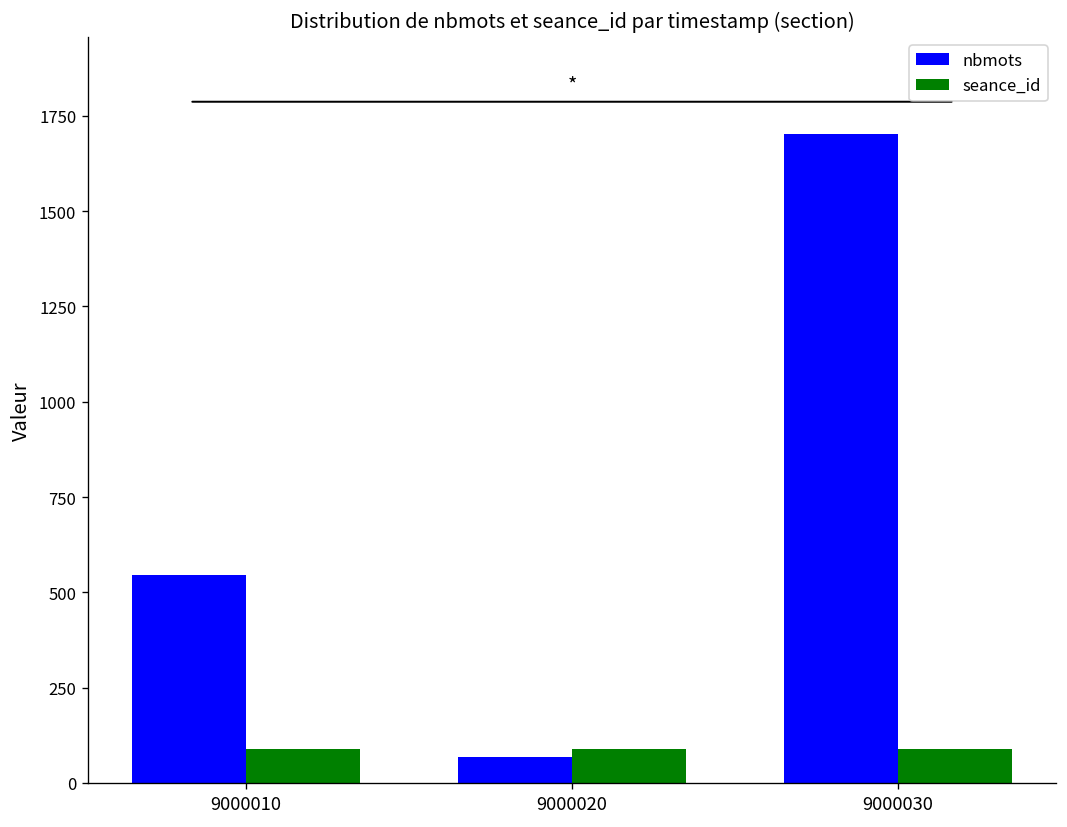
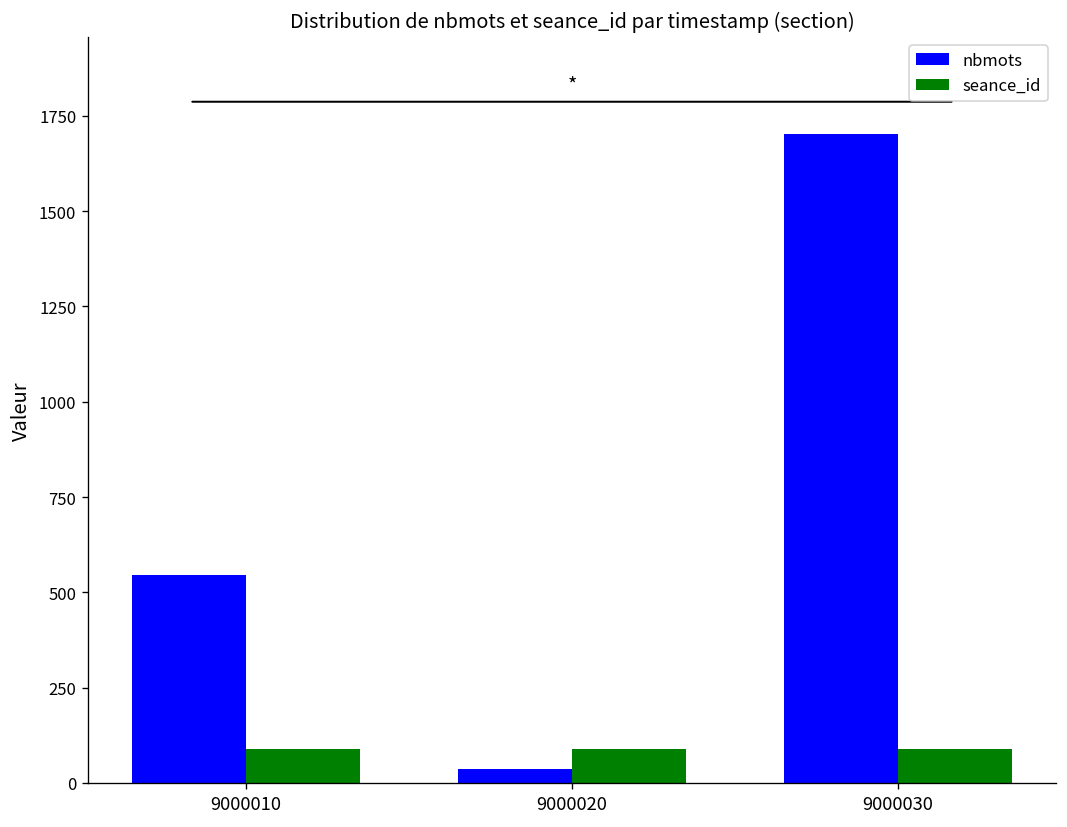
  {
    "nbmots": {
      "9000010": 550,
-     "9000020": 70,
+     "9000020": 40,
      "9000030": 1700
    },
    "seance_id": {
      "9000010": 90,
      "9000020": 90,
      "9000030": 90
    }
  }
